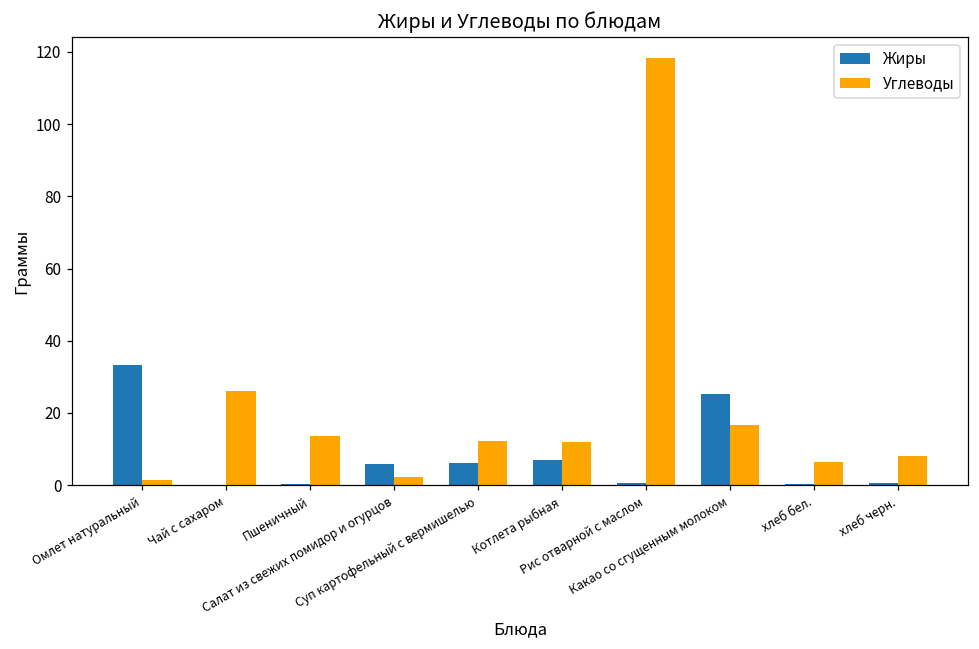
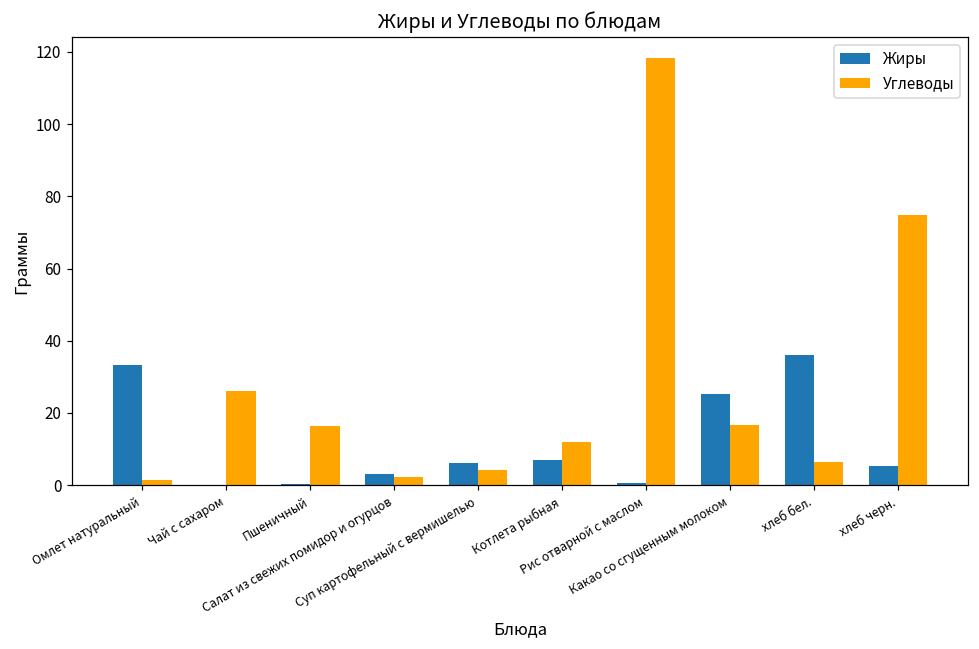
  {
    "Жиры": {
      "Омлет натуральный": 33,
      "Чай с сахаром": 0,
-     "Салат из свежих помидор и огурцов": 6,
+     "Салат из свежих помидор и огурцов": 3,
      "Суп картофельный с вермишелью": 6,
      "Котлета рыбная": 7,
      "Какао со сгущенным молоком": 25,
-     "хлеб бел.": 0,
-     "хлеб черн.": 1
+     "хлеб бел.": 36,
+     "хлеб черн.": 5
    },
    "Углеводы": {
      "Омлет натуральный": 1,
      "Чай с сахаром": 26,
-     "Пшеничный": 14,
+     "Пшеничный": 16,
      "Салат из свежих помидор и огурцов": 2,
-     "Суп картофельный с вермишелью": 12,
+     "Суп картофельный с вермишелью": 4,
      "Котлета рыбная": 12,
      "Рис отварной с маслом": 118,
      "Какао со сгущенным молоком": 17,
      "хлеб бел.": 6,
-     "хлеб черн.": 8
+     "хлеб черн.": 75
    }
  }
